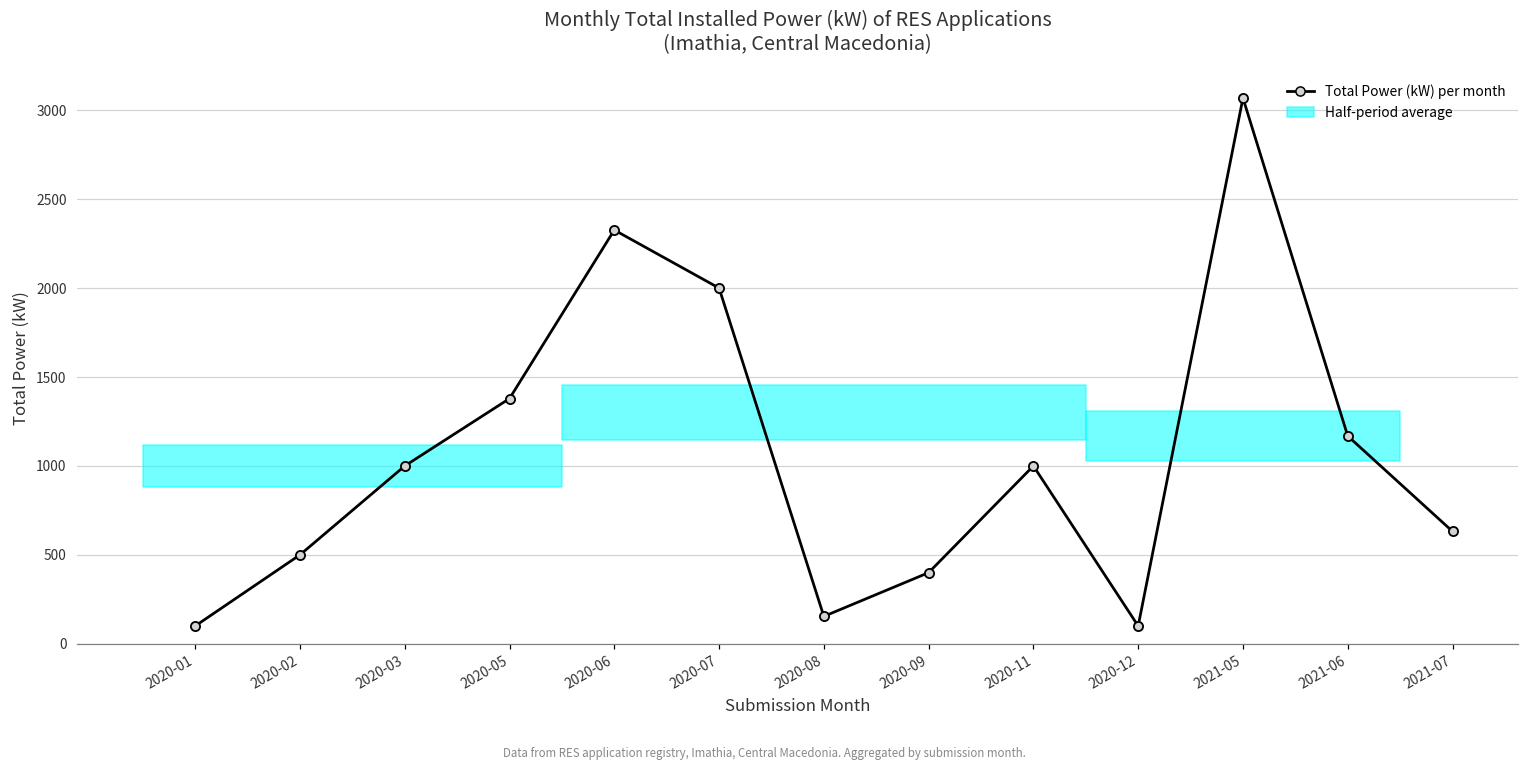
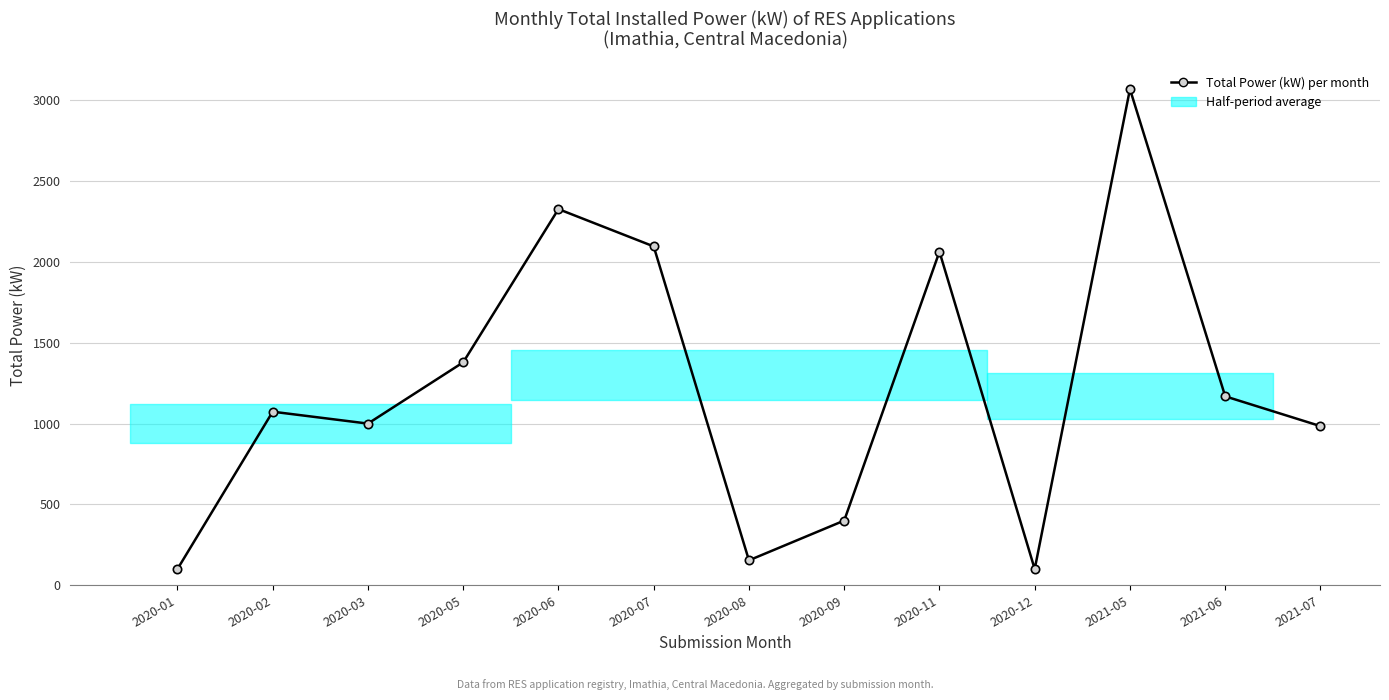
  {
    "Total Power (kW) per month": {
      "2020-01": 100,
-     "2020-02": 500,
+     "2020-02": 1070,
      "2020-03": 1000,
      "2020-05": 1380,
      "2020-06": 2330,
-     "2020-07": 2000,
+     "2020-07": 2100,
      "2020-08": 150,
      "2020-09": 400,
-     "2020-11": 1000,
+     "2020-11": 2060,
      "2020-12": 100,
      "2021-05": 3070,
      "2021-06": 1170,
-     "2021-07": 630
+     "2021-07": 980
    }
  }
